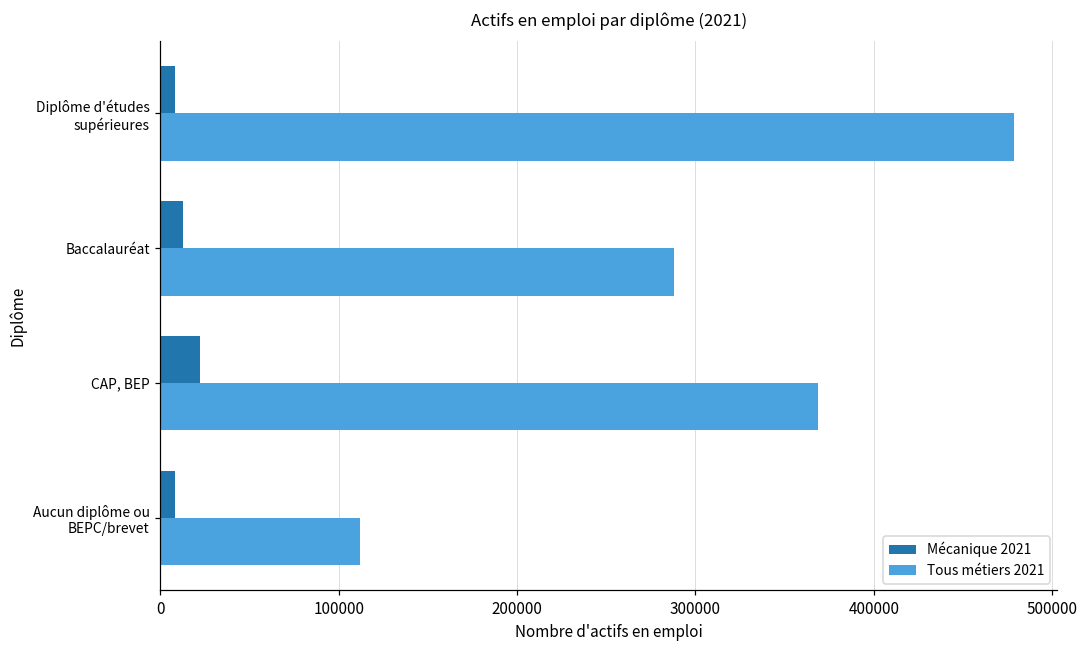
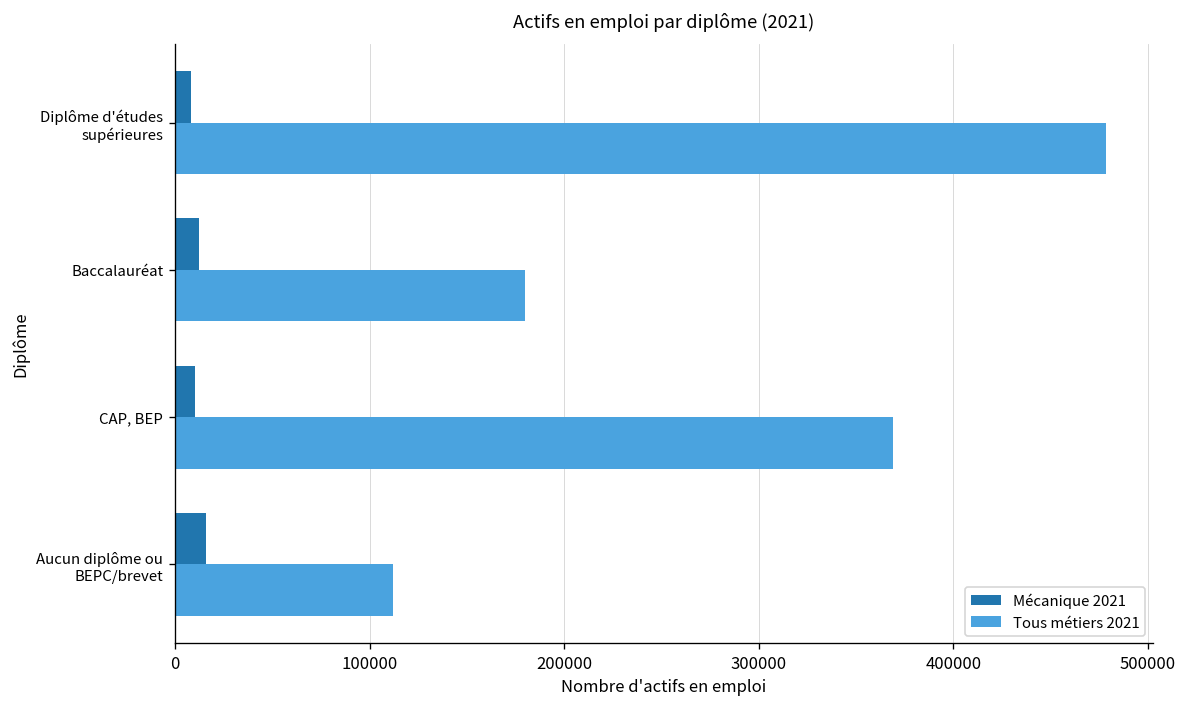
  {
    "Mécanique 2021": {
      "Diplôme d'études supérieures": 8000,
      "Baccalauréat": 12000,
-     "CAP, BEP": 22000,
-     "Aucun diplôme ou BEPC/brevet": 8000
+     "CAP, BEP": 10000,
+     "Aucun diplôme ou BEPC/brevet": 16000
    },
    "Tous métiers 2021": {
      "Diplôme d'études supérieures": 479000,
-     "Baccalauréat": 288000,
+     "Baccalauréat": 180000,
      "CAP, BEP": 369000,
      "Aucun diplôme ou BEPC/brevet": 112000
    }
  }
